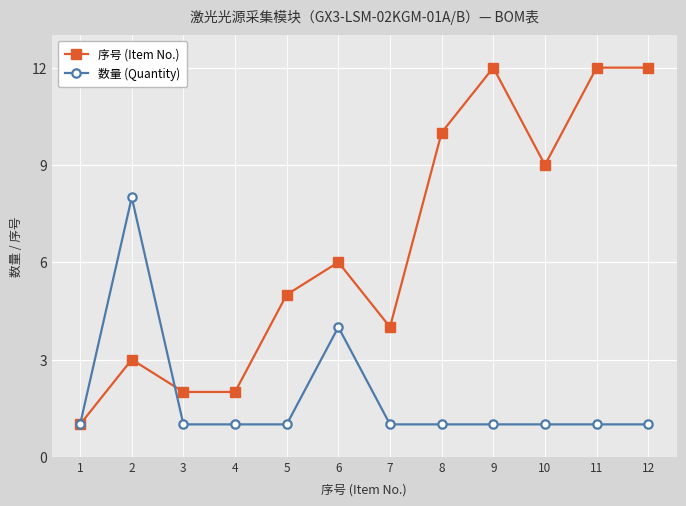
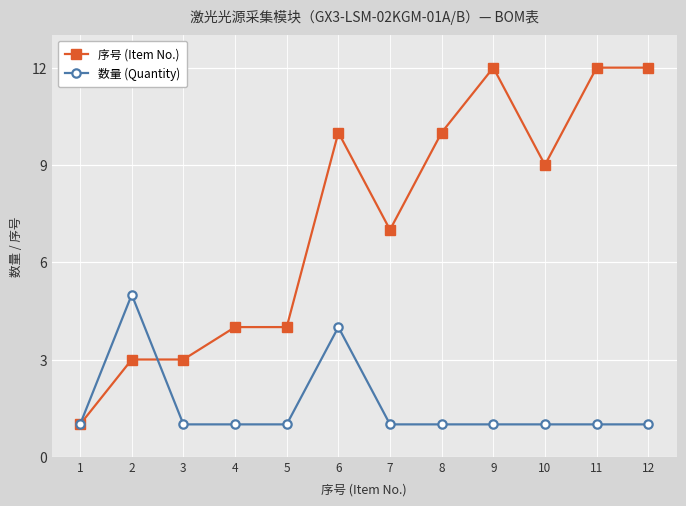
  {
    "序号 (Item No.)": {
      "2": 3,
-     "3": 2,
-     "4": 2,
-     "5": 5,
-     "6": 6,
-     "7": 4,
+     "3": 3,
+     "4": 4,
+     "5": 4,
+     "6": 10,
+     "7": 7,
      "8": 10,
      "9": 12,
      "10": 9,
      "11": 12,
      "12": 12
    },
    "数量 (Quantity)": {
-     "2": 8,
+     "2": 5,
      "3": 1,
      "4": 1,
      "5": 1,
      "6": 4,
      "7": 1,
      "8": 1,
      "9": 1,
      "10": 1,
      "11": 1,
      "12": 1
    }
  }
